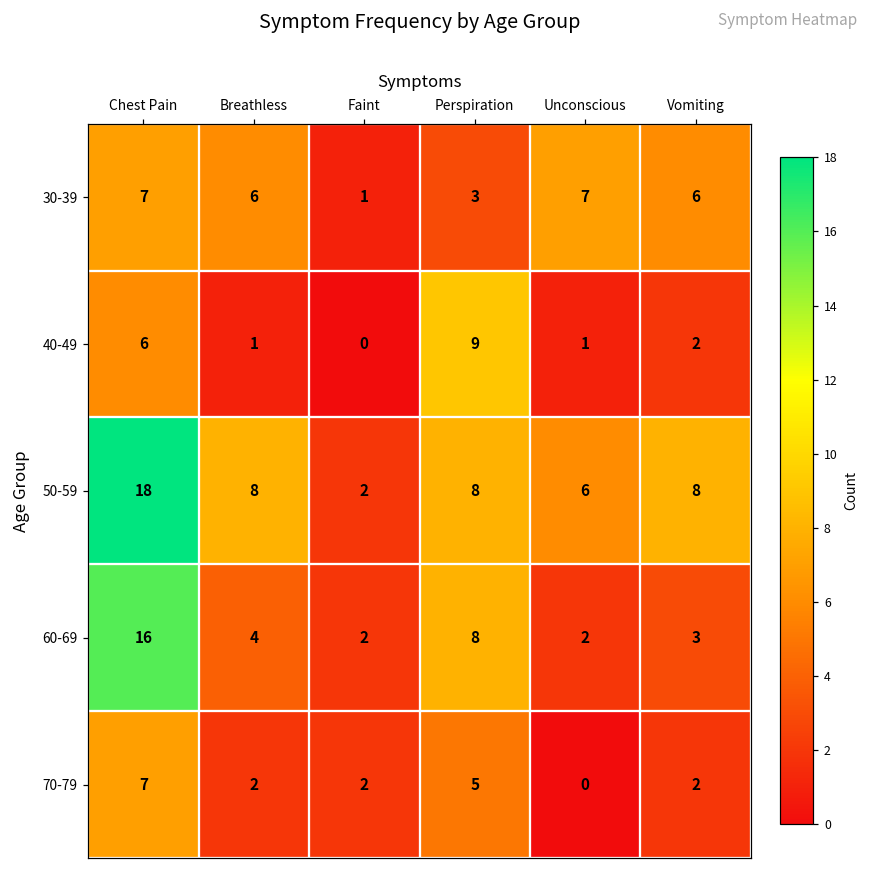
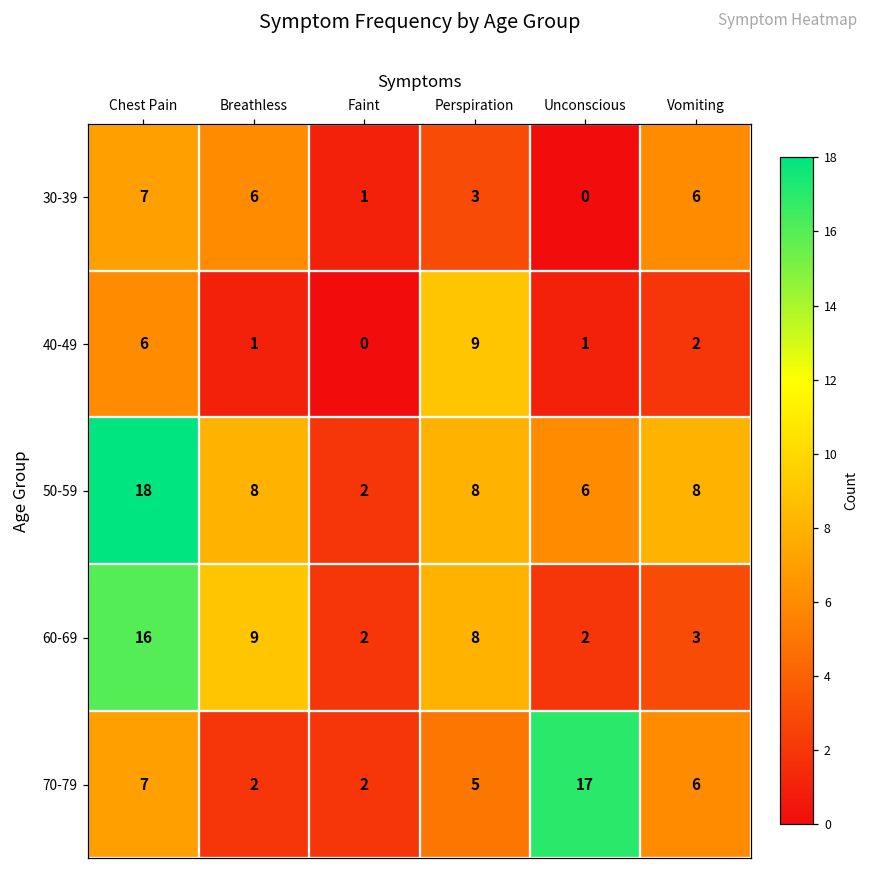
  {
    "30-39": {
      "Chest Pain": 7,
      "Breathless": 6,
      "Faint": 1,
      "Perspiration": 3,
-     "Unconscious": 7,
+     "Unconscious": 0,
      "Vomiting": 6
    },
    "40-49": {
      "Chest Pain": 6,
      "Breathless": 1,
      "Faint": 0,
      "Perspiration": 9,
      "Unconscious": 1,
      "Vomiting": 2
    },
    "50-59": {
      "Chest Pain": 18,
      "Breathless": 8,
      "Faint": 2,
      "Perspiration": 8,
      "Unconscious": 6,
      "Vomiting": 8
    },
    "60-69": {
      "Chest Pain": 16,
-     "Breathless": 4,
+     "Breathless": 9,
      "Faint": 2,
      "Perspiration": 8,
      "Unconscious": 2,
      "Vomiting": 3
    },
    "70-79": {
      "Chest Pain": 7,
      "Breathless": 2,
      "Faint": 2,
      "Perspiration": 5,
-     "Unconscious": 0,
-     "Vomiting": 2
+     "Unconscious": 17,
+     "Vomiting": 6
    }
  }
